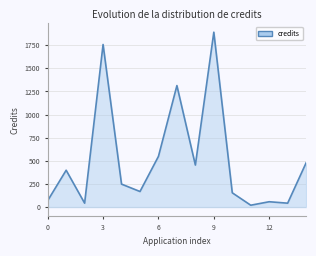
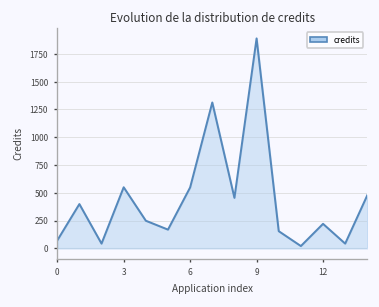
  {
    "0": 100,
-   "3": 1800,
+   "3": 500,
    "6": 500,
    "9": 1900,
-   "12": 100
+   "12": 200
  }
